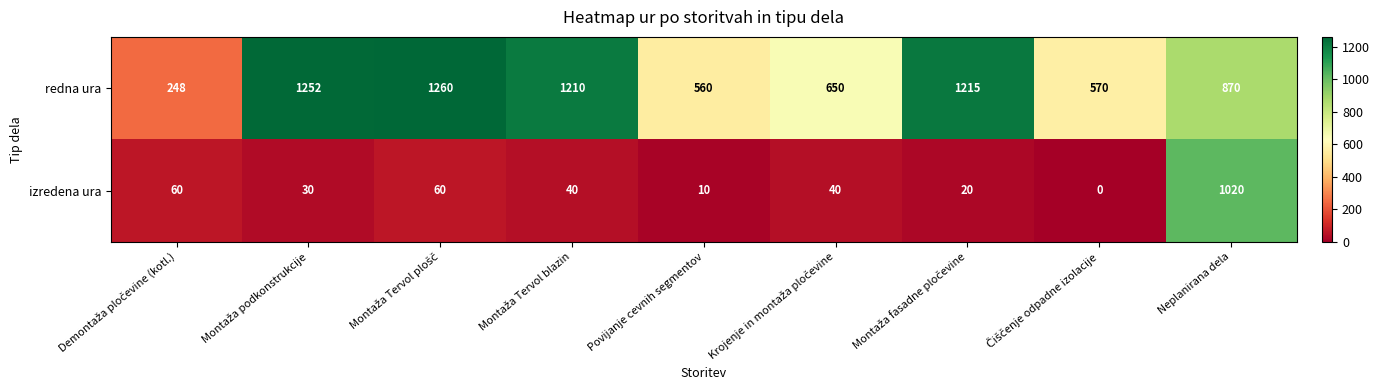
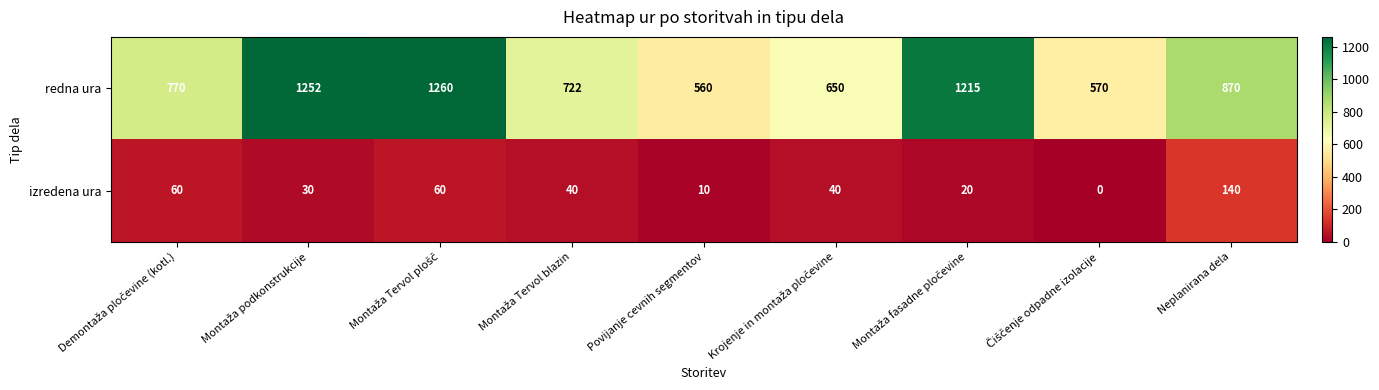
  {
    "redna ura": {
-     "Demontaža pločevine (kotl.)": 248,
+     "Demontaža pločevine (kotl.)": 770,
      "Montaža podkonstrukcije": 1252,
      "Montaža Tervol plošč": 1260,
-     "Montaža Tervol blazin": 1210,
+     "Montaža Tervol blazin": 722,
      "Povijanje cevnih segmentov": 560,
      "Krojenje in montaža pločevine": 650,
      "Montaža fasadne pločevine": 1215,
      "Čiščenje odpadne izolacije": 570,
      "Neplanirana dela": 870
    },
    "izredena ura": {
      "Demontaža pločevine (kotl.)": 60,
      "Montaža podkonstrukcije": 30,
      "Montaža Tervol plošč": 60,
      "Montaža Tervol blazin": 40,
      "Povijanje cevnih segmentov": 10,
      "Krojenje in montaža pločevine": 40,
      "Montaža fasadne pločevine": 20,
      "Čiščenje odpadne izolacije": 0,
-     "Neplanirana dela": 1020
+     "Neplanirana dela": 140
    }
  }
